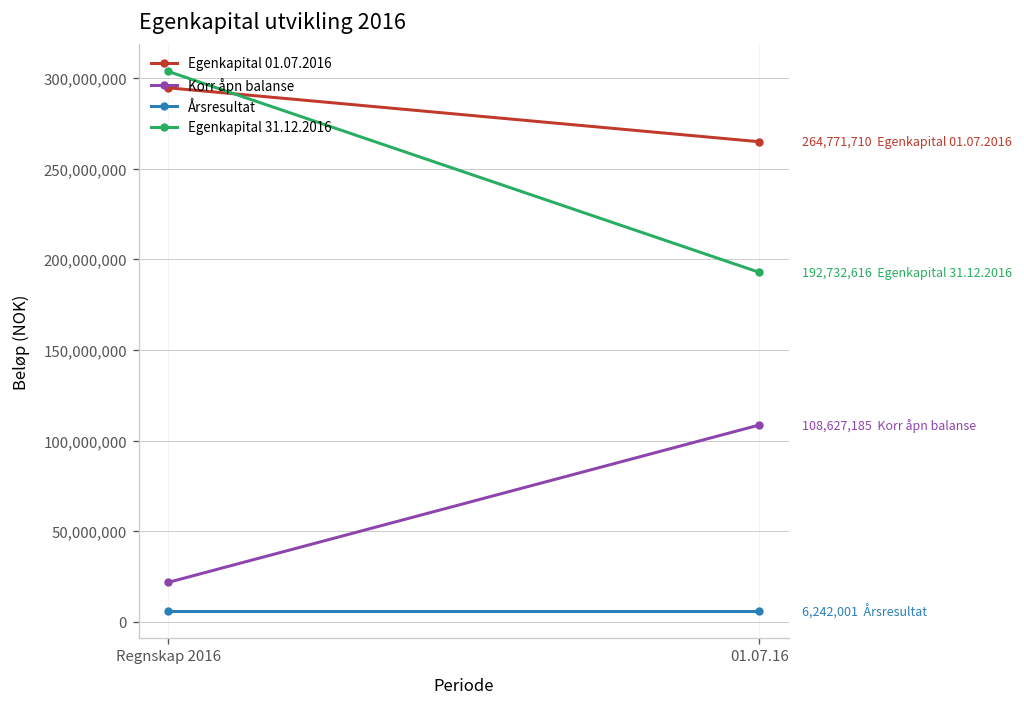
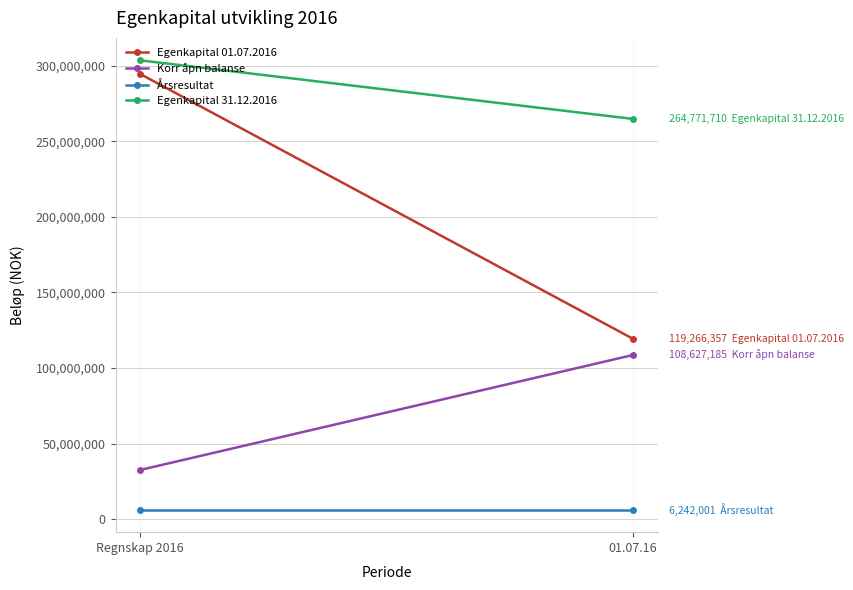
  {
    "Egenkapital 01.07.2016": {
-     "01.07.16": "264,771,710"
+     "01.07.16": "119,266,357"
    },
    "Korr åpn balanse": {
-     "Regnskap 2016": "22,000,000",
+     "Regnskap 2016": "33,000,000",
      "01.07.16": "109,000,000"
    },
    "Årsresultat": {
      "Regnskap 2016": "6,000,000",
      "01.07.16": "6,000,000"
    },
    "Egenkapital 31.12.2016": {
-     "01.07.16": "192,732,616"
+     "01.07.16": "264,771,710"
    }
  }
